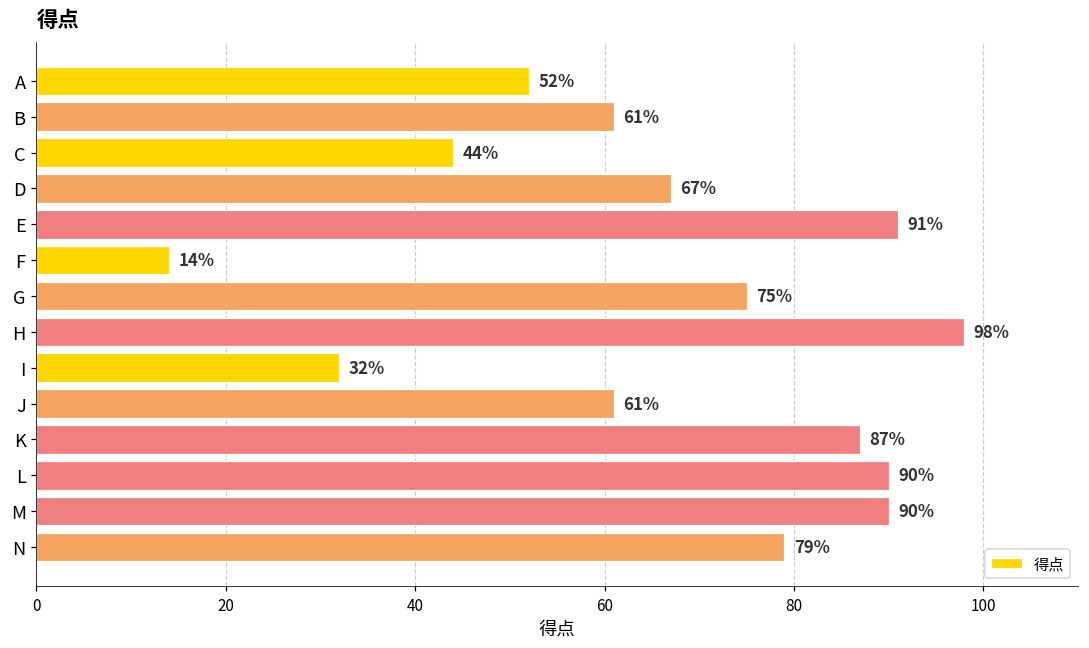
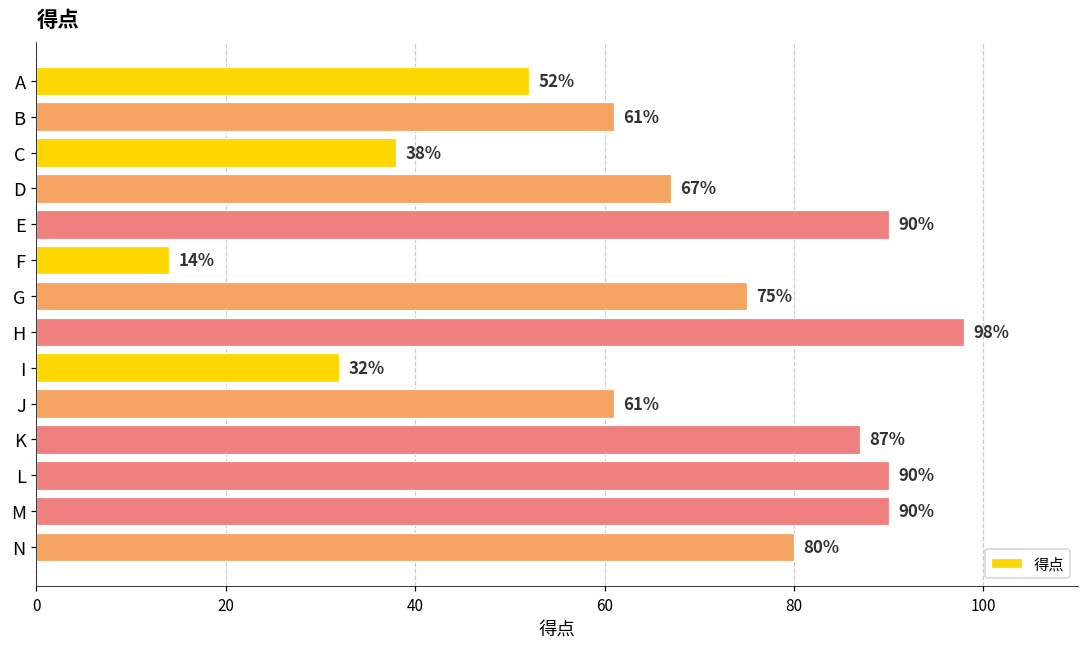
  {
    "A": "52%",
    "B": "61%",
-   "C": "44%",
+   "C": "38%",
    "D": "67%",
-   "E": "91%",
+   "E": "90%",
    "F": "14%",
    "G": "75%",
    "H": "98%",
    "I": "32%",
    "J": "61%",
    "K": "87%",
    "L": "90%",
    "M": "90%",
-   "N": "79%"
+   "N": "80%"
  }
